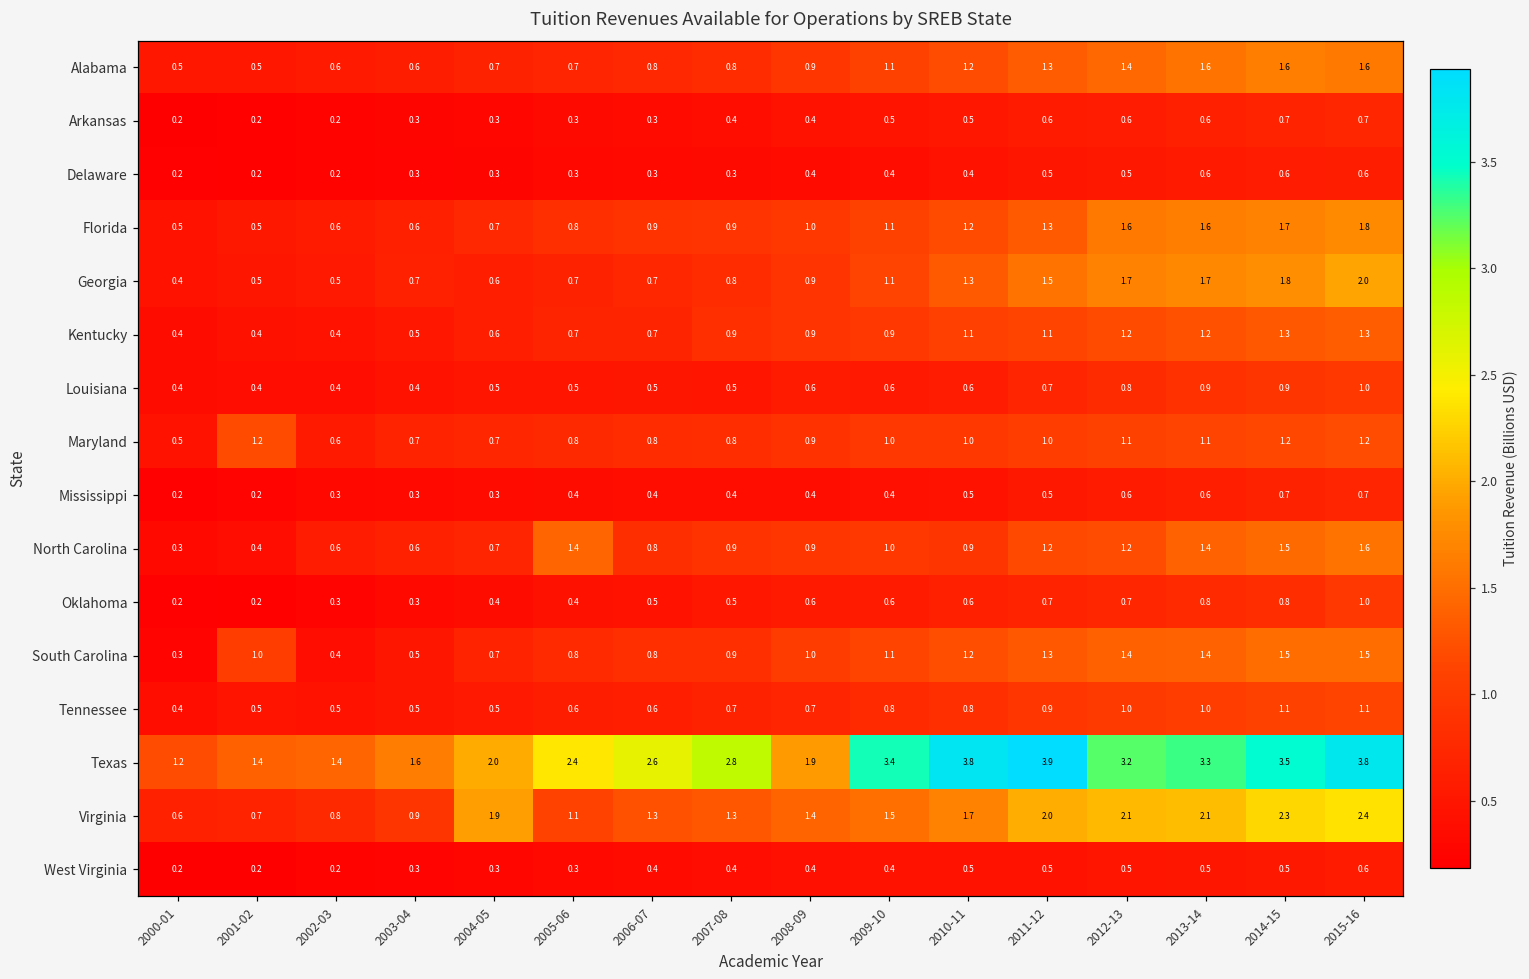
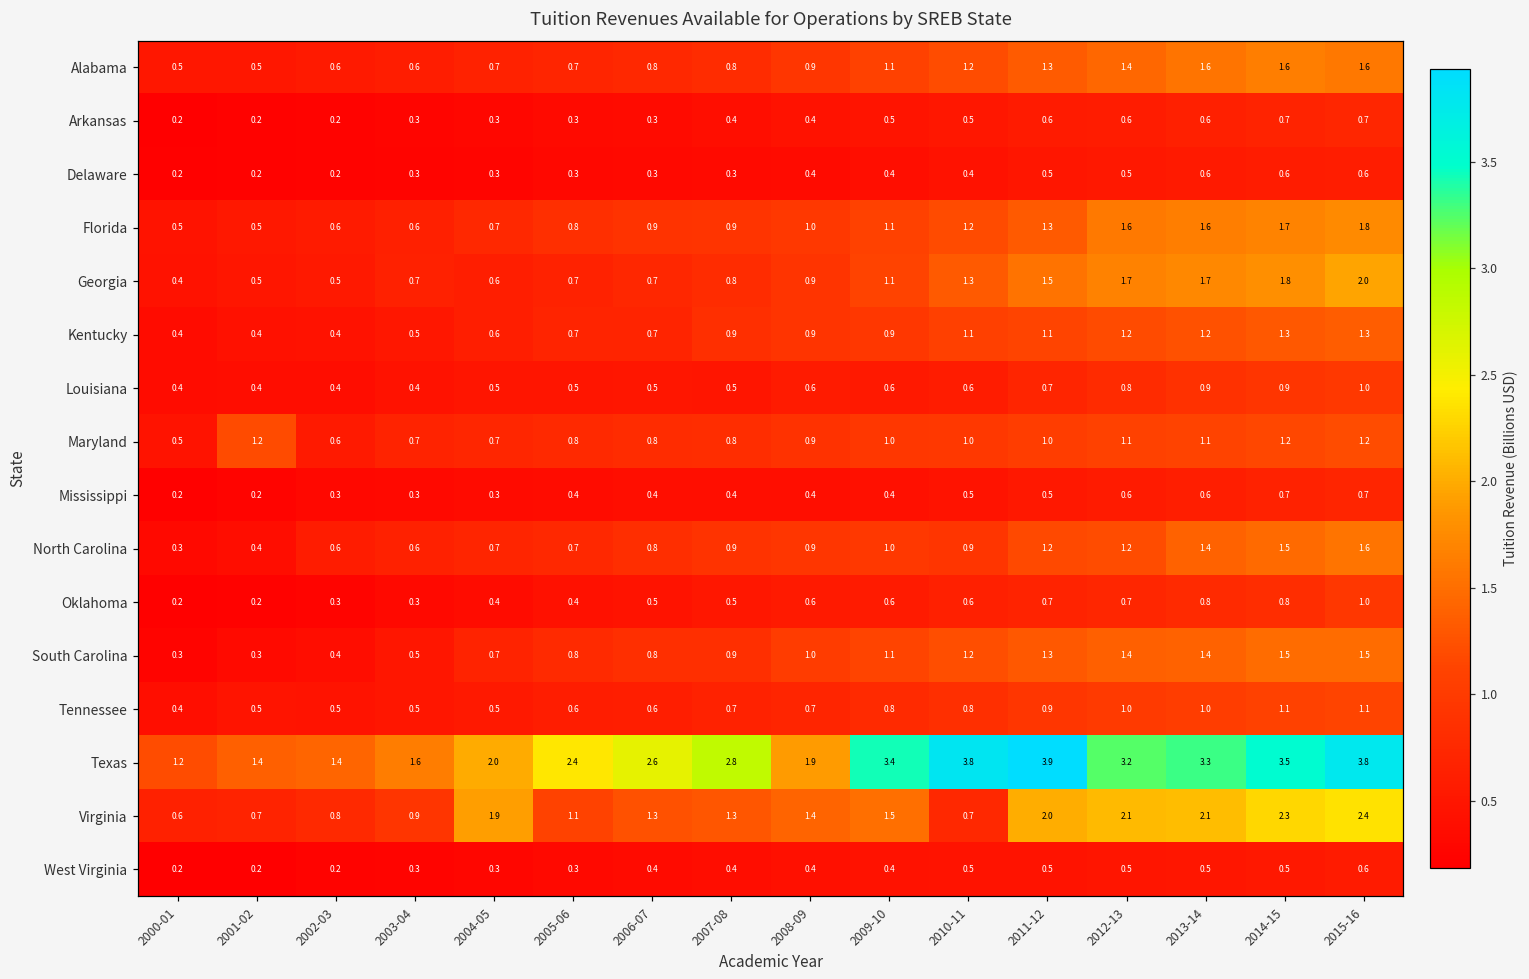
  {
    "North Carolina": {
      "2000-01": 0.3,
      "2001-02": 0.4,
      "2002-03": 0.6,
      "2003-04": 0.6,
      "2004-05": 0.7,
-     "2005-06": 1.4,
+     "2005-06": 0.7,
      "2006-07": 0.8,
      "2007-08": 0.9,
      "2008-09": 0.9,
      "2009-10": 1.0,
      "2010-11": 0.9,
      "2011-12": 1.2,
      "2012-13": 1.2,
      "2013-14": 1.4,
      "2014-15": 1.5,
      "2015-16": 1.6
    },
    "South Carolina": {
      "2000-01": 0.3,
-     "2001-02": 1.0,
+     "2001-02": 0.3,
      "2002-03": 0.4,
      "2003-04": 0.5,
      "2004-05": 0.7,
      "2005-06": 0.8,
      "2006-07": 0.8,
      "2007-08": 0.9,
      "2008-09": 1.0,
      "2009-10": 1.1,
      "2010-11": 1.2,
      "2011-12": 1.3,
      "2012-13": 1.4,
      "2013-14": 1.4,
      "2014-15": 1.5,
      "2015-16": 1.5
    },
    "Virginia": {
      "2000-01": 0.6,
      "2001-02": 0.7,
      "2002-03": 0.8,
      "2003-04": 0.9,
      "2004-05": 1.9,
      "2005-06": 1.1,
      "2006-07": 1.3,
      "2007-08": 1.3,
      "2008-09": 1.4,
      "2009-10": 1.5,
-     "2010-11": 1.7,
+     "2010-11": 0.7,
      "2011-12": 2.0,
      "2012-13": 2.1,
      "2013-14": 2.1,
      "2014-15": 2.3,
      "2015-16": 2.4
    }
  }
